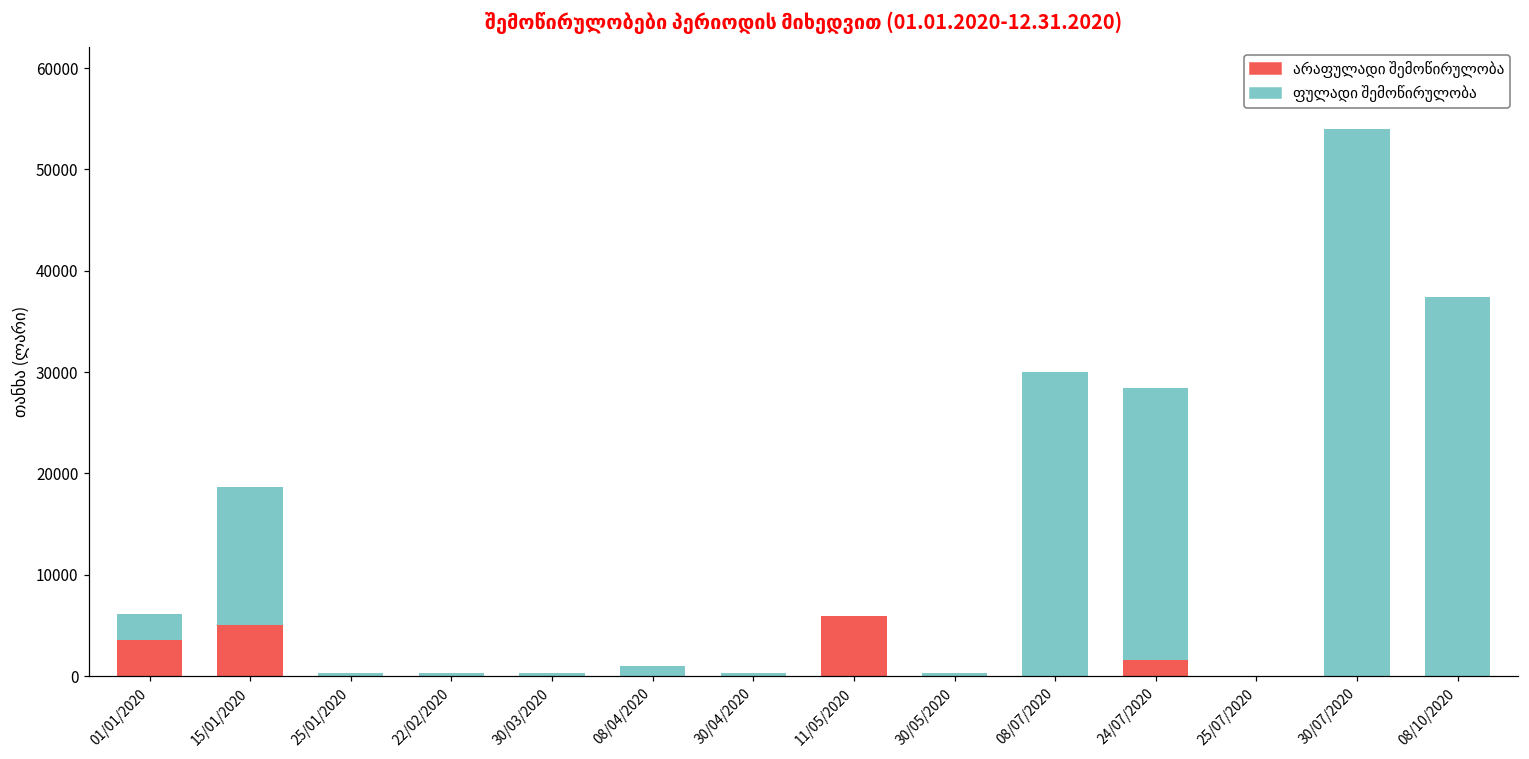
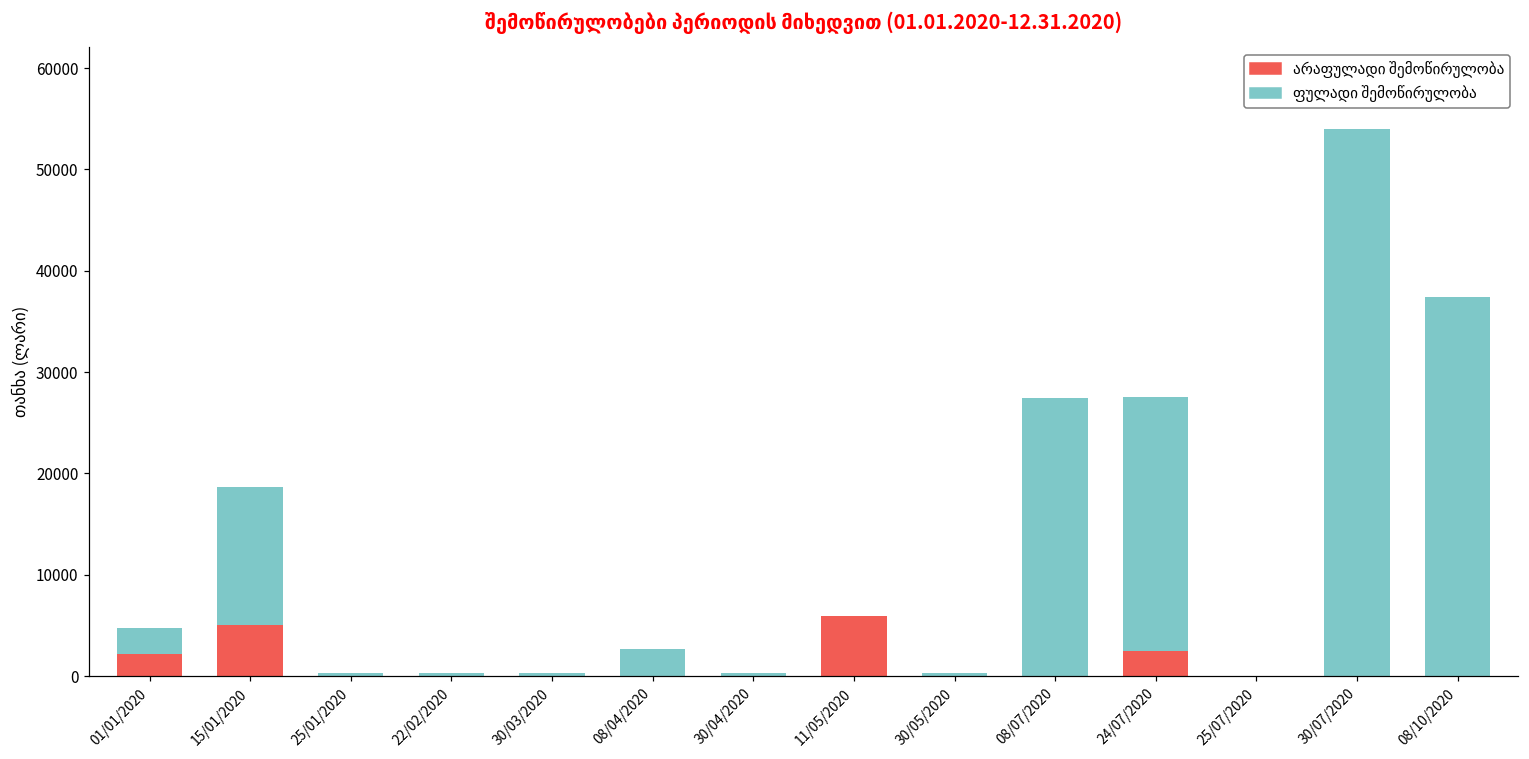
  {
    "არაფულადი შემოწირულობა": {
-     "01/01/2020": 4000,
+     "01/01/2020": 2000,
      "15/01/2020": 5000,
      "25/01/2020": 0,
      "22/02/2020": 0,
      "30/03/2020": 0,
      "08/04/2020": 0,
      "30/04/2020": 0,
      "11/05/2020": 6000,
      "30/05/2020": 0,
      "08/07/2020": 0,
-     "24/07/2020": 2000,
+     "24/07/2020": 3000,
      "25/07/2020": 0,
      "30/07/2020": 0,
      "08/10/2020": 0
    },
    "ფულადი შემოწირულობა": {
      "01/01/2020": 3000,
      "15/01/2020": 14000,
      "25/01/2020": 0,
      "22/02/2020": 0,
      "30/03/2020": 0,
-     "08/04/2020": 1000,
+     "08/04/2020": 3000,
      "30/04/2020": 0,
      "11/05/2020": 0,
      "30/05/2020": 0,
-     "08/07/2020": 30000,
-     "24/07/2020": 27000,
+     "08/07/2020": 27000,
+     "24/07/2020": 25000,
      "25/07/2020": 0,
      "30/07/2020": 54000,
      "08/10/2020": 37000
    }
  }
